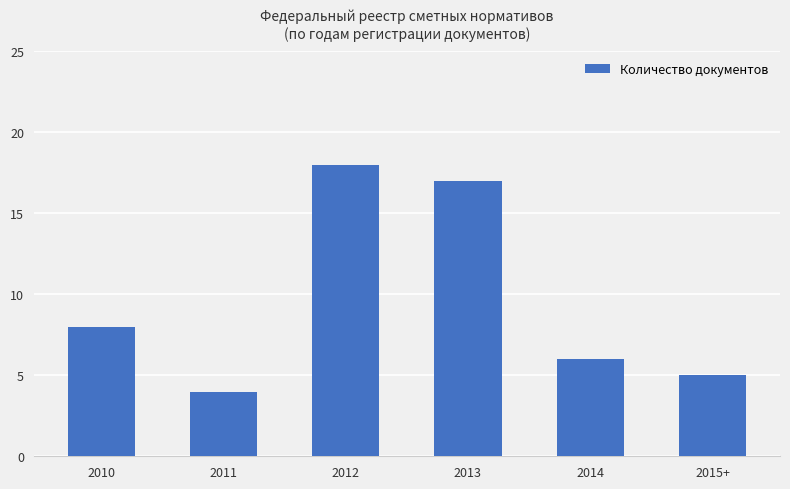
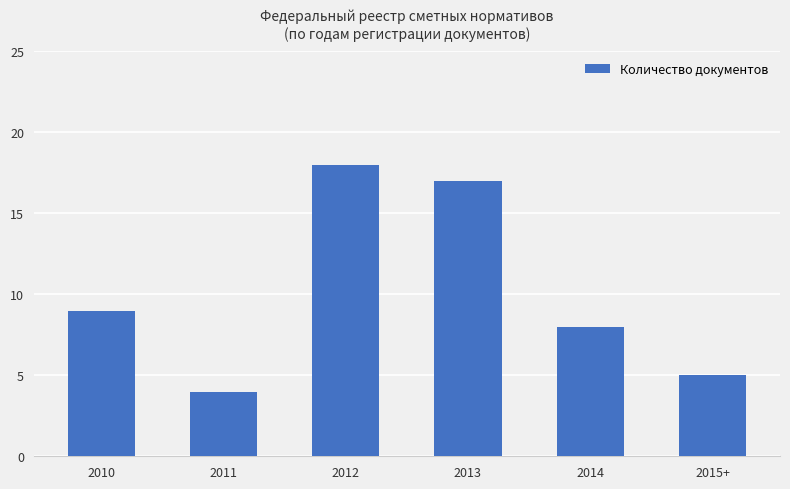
  {
-   "2010": 8,
+   "2010": 9,
    "2011": 4,
    "2012": 18,
    "2013": 17,
-   "2014": 6,
+   "2014": 8,
    "2015+": 5
  }
